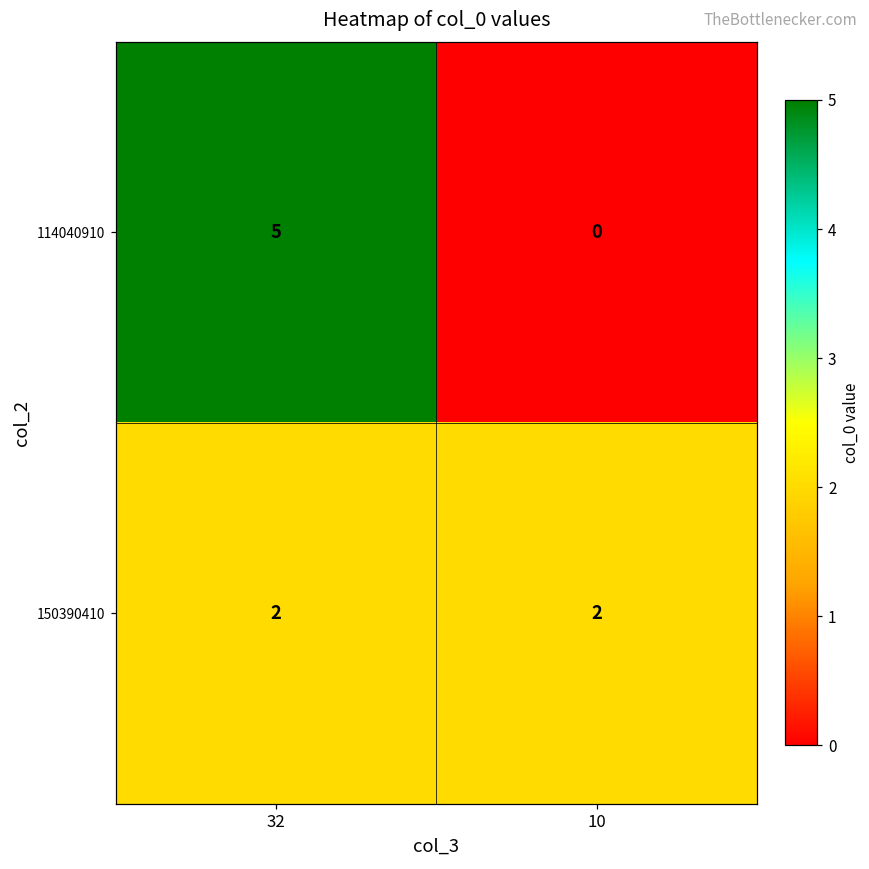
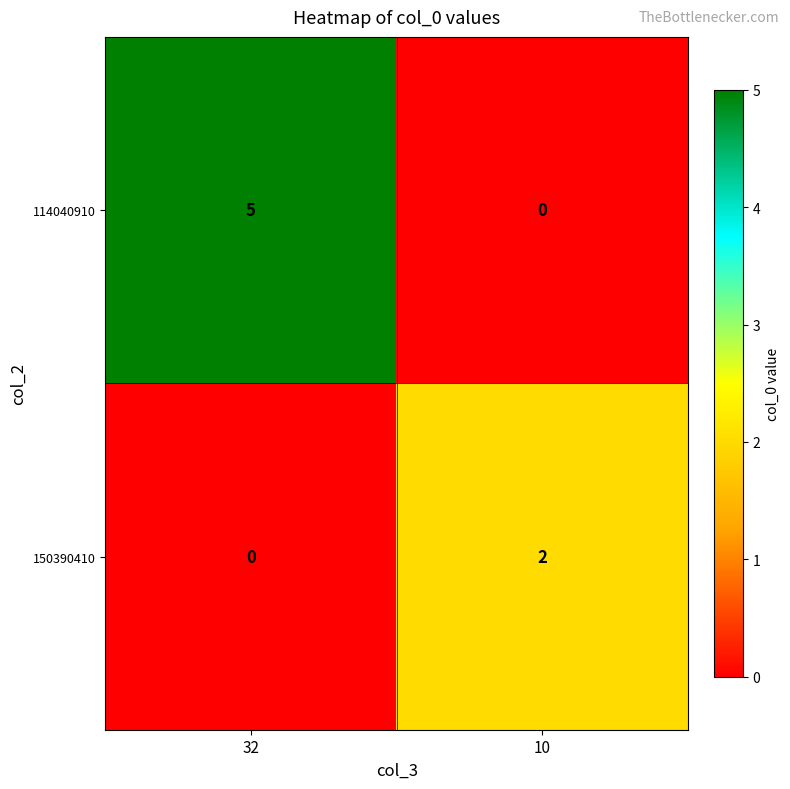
  {
    "114040910": {
      "32": 5,
      "10": 0
    },
    "150390410": {
-     "32": 2,
+     "32": 0,
      "10": 2
    }
  }
